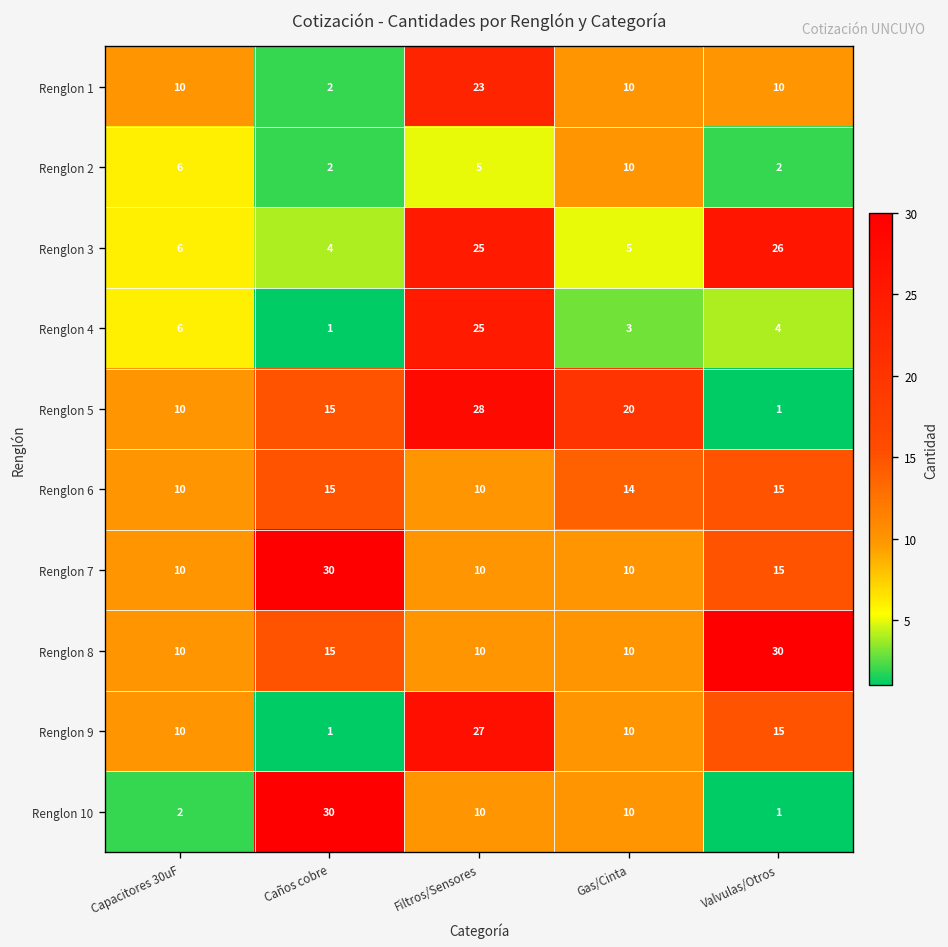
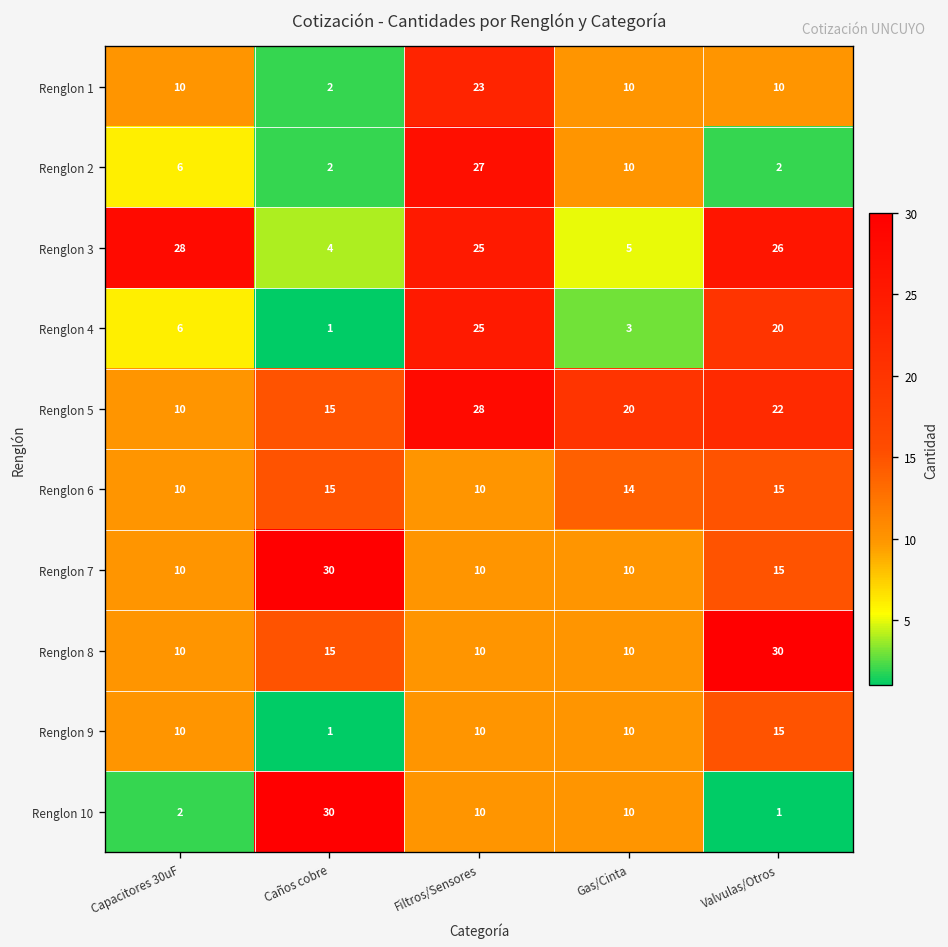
  {
    "Renglon 1": {
      "Capacitores 30uF": 10,
      "Caños cobre": 2,
      "Filtros/Sensores": 23,
      "Gas/Cinta": 10,
      "Valvulas/Otros": 10
    },
    "Renglon 2": {
      "Capacitores 30uF": 6,
      "Caños cobre": 2,
-     "Filtros/Sensores": 5,
+     "Filtros/Sensores": 27,
      "Gas/Cinta": 10,
      "Valvulas/Otros": 2
    },
    "Renglon 3": {
-     "Capacitores 30uF": 6,
+     "Capacitores 30uF": 28,
      "Caños cobre": 4,
      "Filtros/Sensores": 25,
      "Gas/Cinta": 5,
      "Valvulas/Otros": 26
    },
    "Renglon 4": {
      "Capacitores 30uF": 6,
      "Caños cobre": 1,
      "Filtros/Sensores": 25,
      "Gas/Cinta": 3,
-     "Valvulas/Otros": 4
+     "Valvulas/Otros": 20
    },
    "Renglon 5": {
      "Capacitores 30uF": 10,
      "Caños cobre": 15,
      "Filtros/Sensores": 28,
      "Gas/Cinta": 20,
-     "Valvulas/Otros": 1
+     "Valvulas/Otros": 22
    },
    "Renglon 6": {
      "Capacitores 30uF": 10,
      "Caños cobre": 15,
      "Filtros/Sensores": 10,
      "Gas/Cinta": 14,
      "Valvulas/Otros": 15
    },
    "Renglon 7": {
      "Capacitores 30uF": 10,
      "Caños cobre": 30,
      "Filtros/Sensores": 10,
      "Gas/Cinta": 10,
      "Valvulas/Otros": 15
    },
    "Renglon 8": {
      "Capacitores 30uF": 10,
      "Caños cobre": 15,
      "Filtros/Sensores": 10,
      "Gas/Cinta": 10,
      "Valvulas/Otros": 30
    },
    "Renglon 9": {
      "Capacitores 30uF": 10,
      "Caños cobre": 1,
-     "Filtros/Sensores": 27,
+     "Filtros/Sensores": 10,
      "Gas/Cinta": 10,
      "Valvulas/Otros": 15
    },
    "Renglon 10": {
      "Capacitores 30uF": 2,
      "Caños cobre": 30,
      "Filtros/Sensores": 10,
      "Gas/Cinta": 10,
      "Valvulas/Otros": 1
    }
  }
